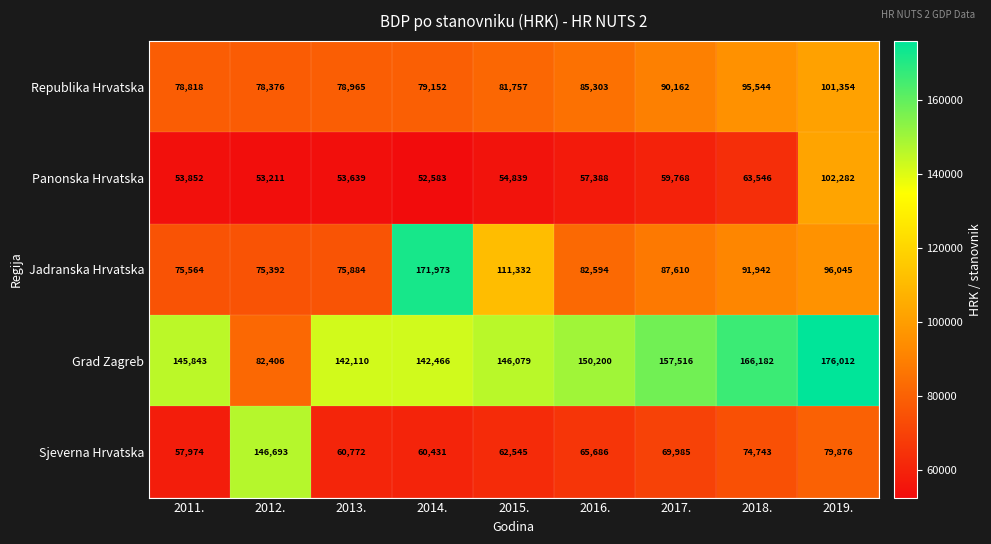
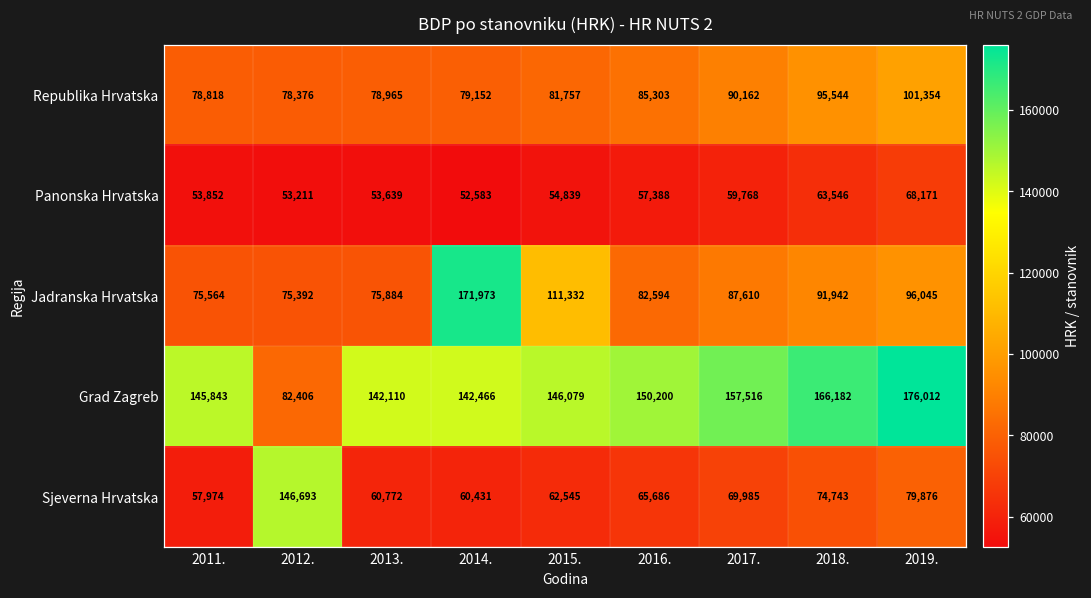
  {
    "Republika Hrvatska": {
      "2011.": "78,818",
      "2012.": "78,376",
      "2013.": "78,965",
      "2014.": "79,152",
      "2015.": "81,757",
      "2016.": "85,303",
      "2017.": "90,162",
      "2018.": "95,544",
      "2019.": "101,354"
    },
    "Panonska Hrvatska": {
      "2011.": "53,852",
      "2012.": "53,211",
      "2013.": "53,639",
      "2014.": "52,583",
      "2015.": "54,839",
      "2016.": "57,388",
      "2017.": "59,768",
      "2018.": "63,546",
-     "2019.": "102,282"
+     "2019.": "68,171"
    },
    "Jadranska Hrvatska": {
      "2011.": "75,564",
      "2012.": "75,392",
      "2013.": "75,884",
      "2014.": "171,973",
      "2015.": "111,332",
      "2016.": "82,594",
      "2017.": "87,610",
      "2018.": "91,942",
      "2019.": "96,045"
    },
    "Grad Zagreb": {
      "2011.": "145,843",
      "2012.": "82,406",
      "2013.": "142,110",
      "2014.": "142,466",
      "2015.": "146,079",
      "2016.": "150,200",
      "2017.": "157,516",
      "2018.": "166,182",
      "2019.": "176,012"
    },
    "Sjeverna Hrvatska": {
      "2011.": "57,974",
      "2012.": "146,693",
      "2013.": "60,772",
      "2014.": "60,431",
      "2015.": "62,545",
      "2016.": "65,686",
      "2017.": "69,985",
      "2018.": "74,743",
      "2019.": "79,876"
    }
  }
